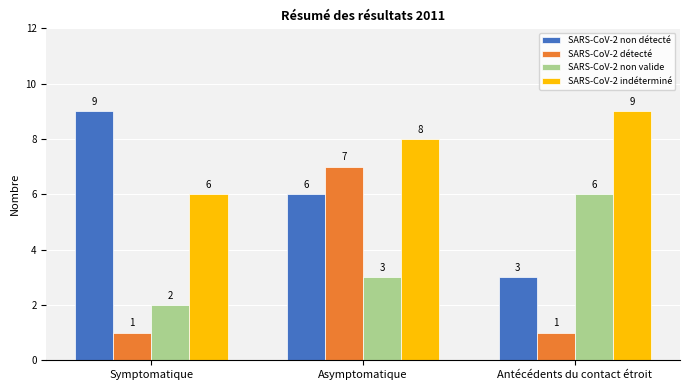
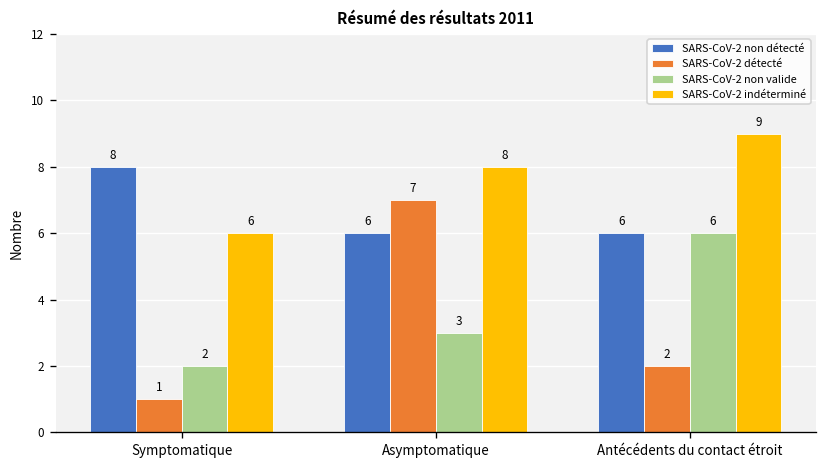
  {
    "SARS-CoV-2 non détecté": {
-     "Symptomatique": 9,
+     "Symptomatique": 8,
      "Asymptomatique": 6,
-     "Antécédents du contact étroit": 3
+     "Antécédents du contact étroit": 6
    },
    "SARS-CoV-2 détecté": {
      "Symptomatique": 1,
      "Asymptomatique": 7,
-     "Antécédents du contact étroit": 1
+     "Antécédents du contact étroit": 2
    },
    "SARS-CoV-2 non valide": {
      "Symptomatique": 2,
      "Asymptomatique": 3,
      "Antécédents du contact étroit": 6
    },
    "SARS-CoV-2 indéterminé": {
      "Symptomatique": 6,
      "Asymptomatique": 8,
      "Antécédents du contact étroit": 9
    }
  }
